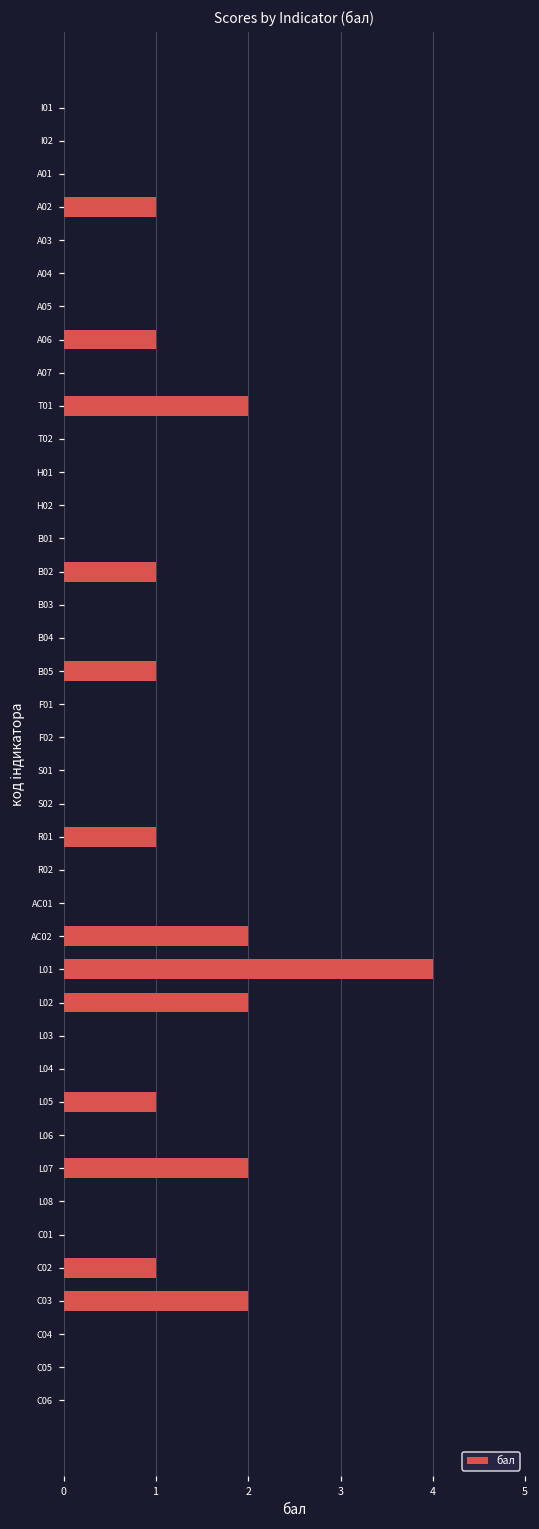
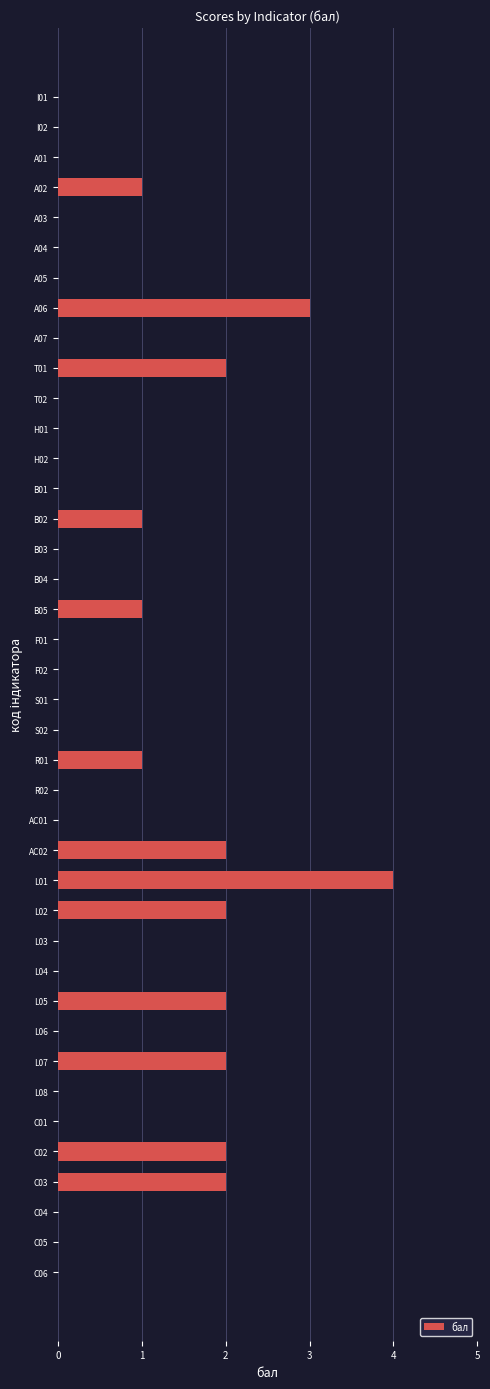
  {
    "I01": 0,
    "I02": 0,
    "A01": 0,
    "A02": 1,
    "A03": 0,
    "A04": 0,
    "A05": 0,
-   "A06": 1,
+   "A06": 3,
    "A07": 0,
    "T01": 2,
    "T02": 0,
    "H01": 0,
    "H02": 0,
    "B01": 0,
    "B02": 1,
    "B03": 0,
    "B04": 0,
    "B05": 1,
    "F01": 0,
    "F02": 0,
    "S01": 0,
    "S02": 0,
    "R01": 1,
    "R02": 0,
    "AC01": 0,
    "AC02": 2,
    "L01": 4,
    "L02": 2,
    "L03": 0,
    "L04": 0,
-   "L05": 1,
+   "L05": 2,
    "L06": 0,
    "L07": 2,
    "L08": 0,
    "C01": 0,
-   "C02": 1,
+   "C02": 2,
    "C03": 2,
    "C04": 0,
    "C05": 0,
    "C06": 0
  }
